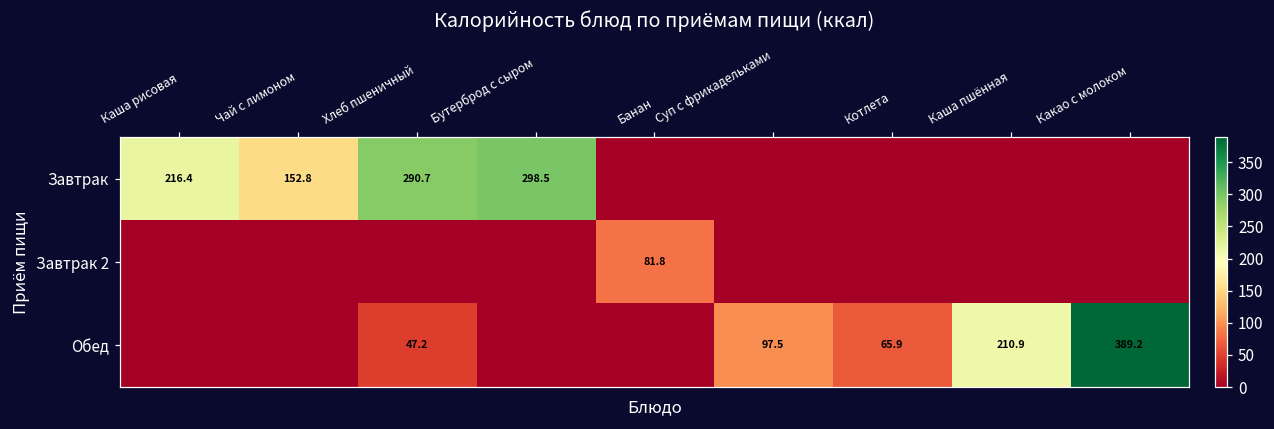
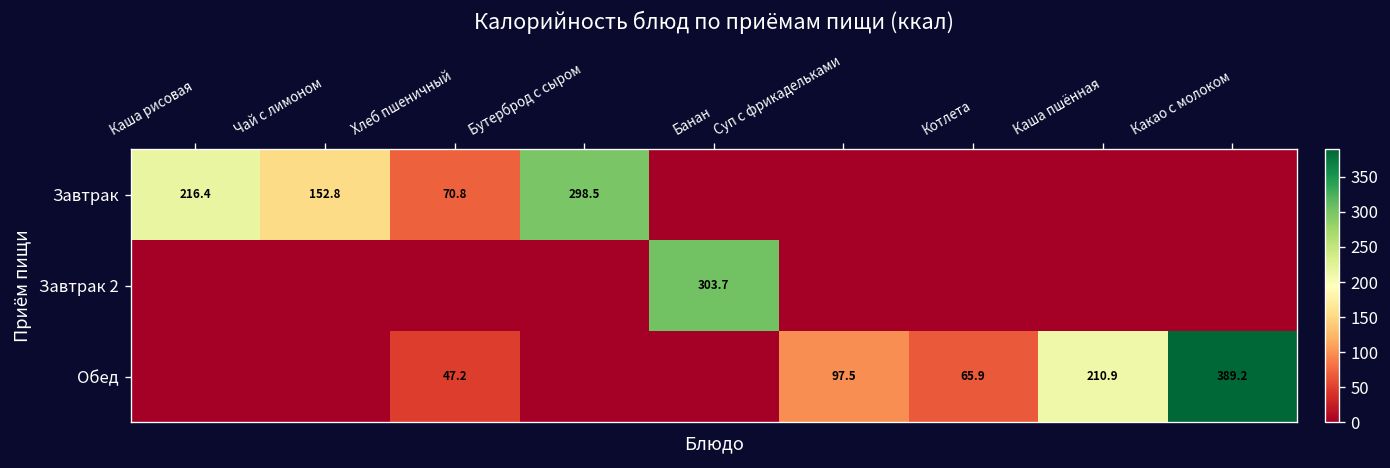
  {
    "Завтрак": {
      "Каша рисовая": 216.4,
      "Чай с лимоном": 152.8,
-     "Хлеб пшеничный": 290.7,
+     "Хлеб пшеничный": 70.8,
      "Бутерброд с сыром": 298.5
    },
    "Завтрак 2": {
-     "Банан": 81.8
+     "Банан": 303.7
    },
    "Обед": {
      "Хлеб пшеничный": 47.2,
      "Суп с фрикадельками": 97.5,
      "Котлета": 65.9,
      "Каша пшённая": 210.9,
      "Какао с молоком": 389.2
    }
  }
